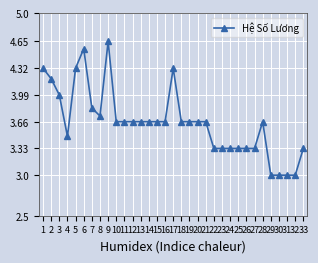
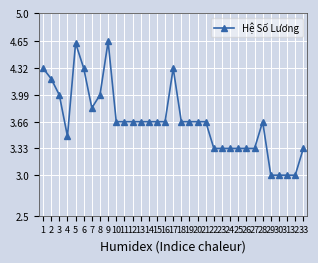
  {
    "1": 4.3,
    "2": 4.2,
    "3": 4.0,
    "4": 3.5,
-   "5": 4.3,
-   "6": 4.6,
+   "5": 4.6,
+   "6": 4.3,
    "7": 3.8,
-   "8": 3.7,
+   "8": 4.0,
    "9": 4.7
  }
